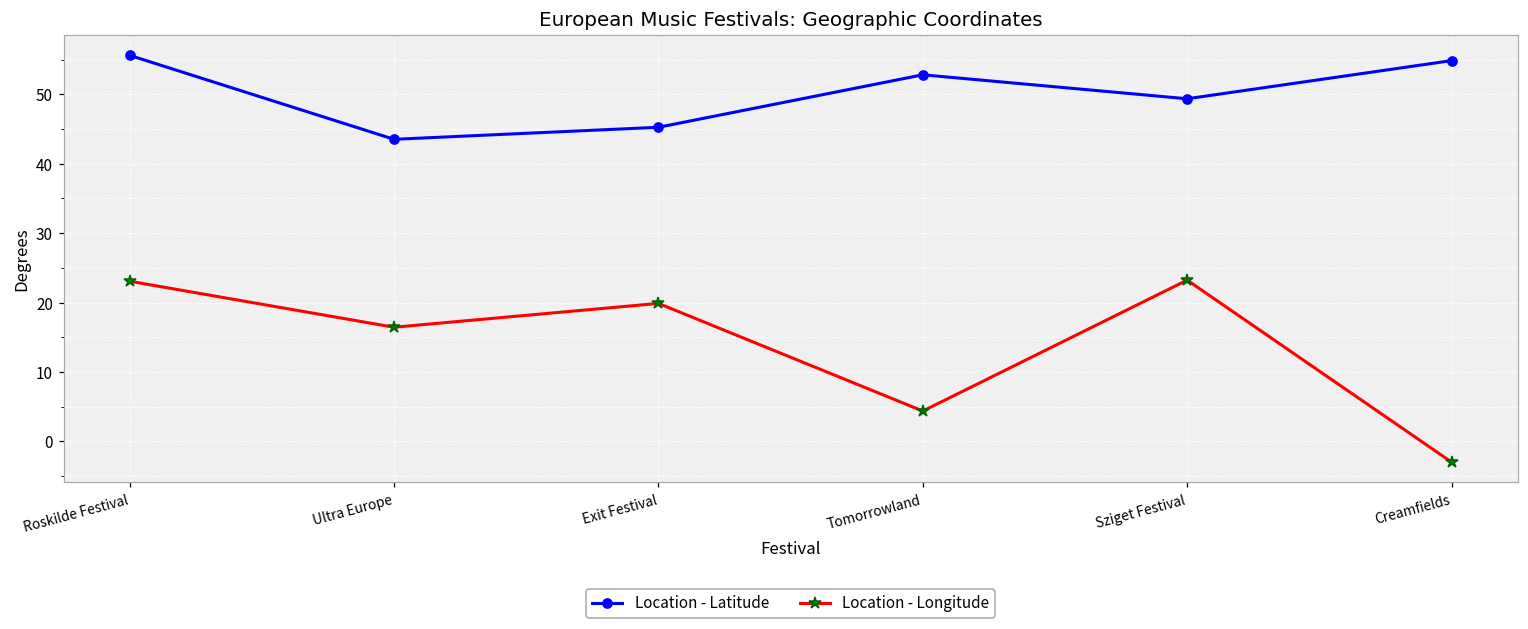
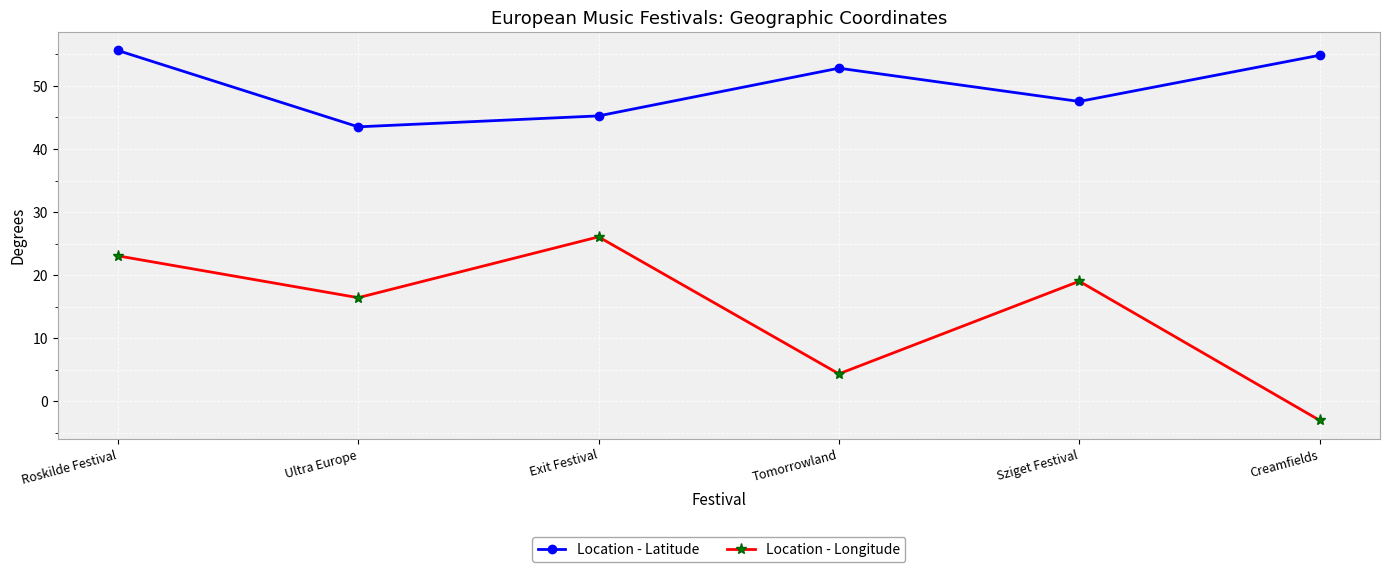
  {
    "Location - Latitude": {
      "Roskilde Festival": 56,
      "Ultra Europe": 44,
      "Exit Festival": 45,
      "Tomorrowland": 53,
-     "Sziget Festival": 49,
+     "Sziget Festival": 48,
      "Creamfields": 55
    },
    "Location - Longitude": {
      "Roskilde Festival": 23,
      "Ultra Europe": 16,
-     "Exit Festival": 20,
+     "Exit Festival": 26,
      "Tomorrowland": 4,
-     "Sziget Festival": 23,
+     "Sziget Festival": 19,
      "Creamfields": -3
    }
  }
